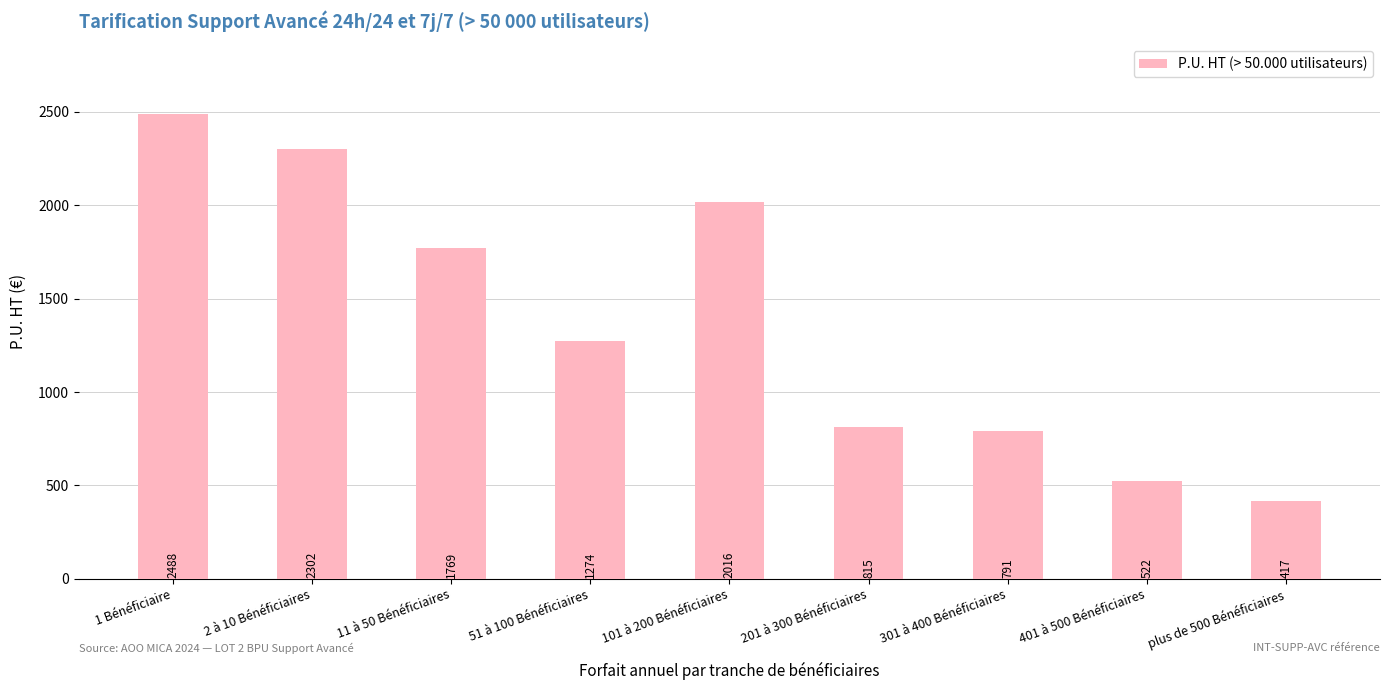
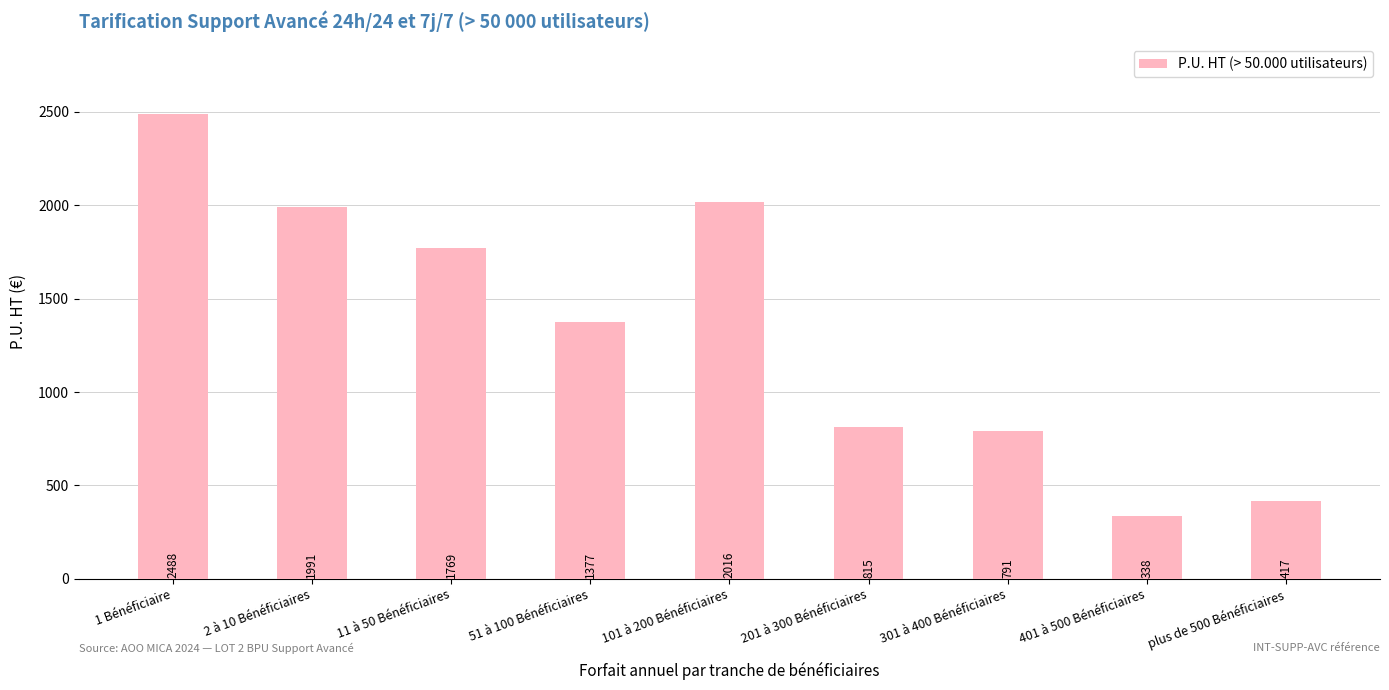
  {
    "1 Bénéficiaire": 2488,
-   "2 à 10 Bénéficiaires": 2302,
+   "2 à 10 Bénéficiaires": 1991,
    "11 à 50 Bénéficiaires": 1769,
-   "51 à 100 Bénéficiaires": 1274,
+   "51 à 100 Bénéficiaires": 1377,
    "101 à 200 Bénéficiaires": 2016,
    "201 à 300 Bénéficiaires": 815,
    "301 à 400 Bénéficiaires": 791,
-   "401 à 500 Bénéficiaires": 522,
+   "401 à 500 Bénéficiaires": 338,
    "plus de 500 Bénéficiaires": 417
  }
